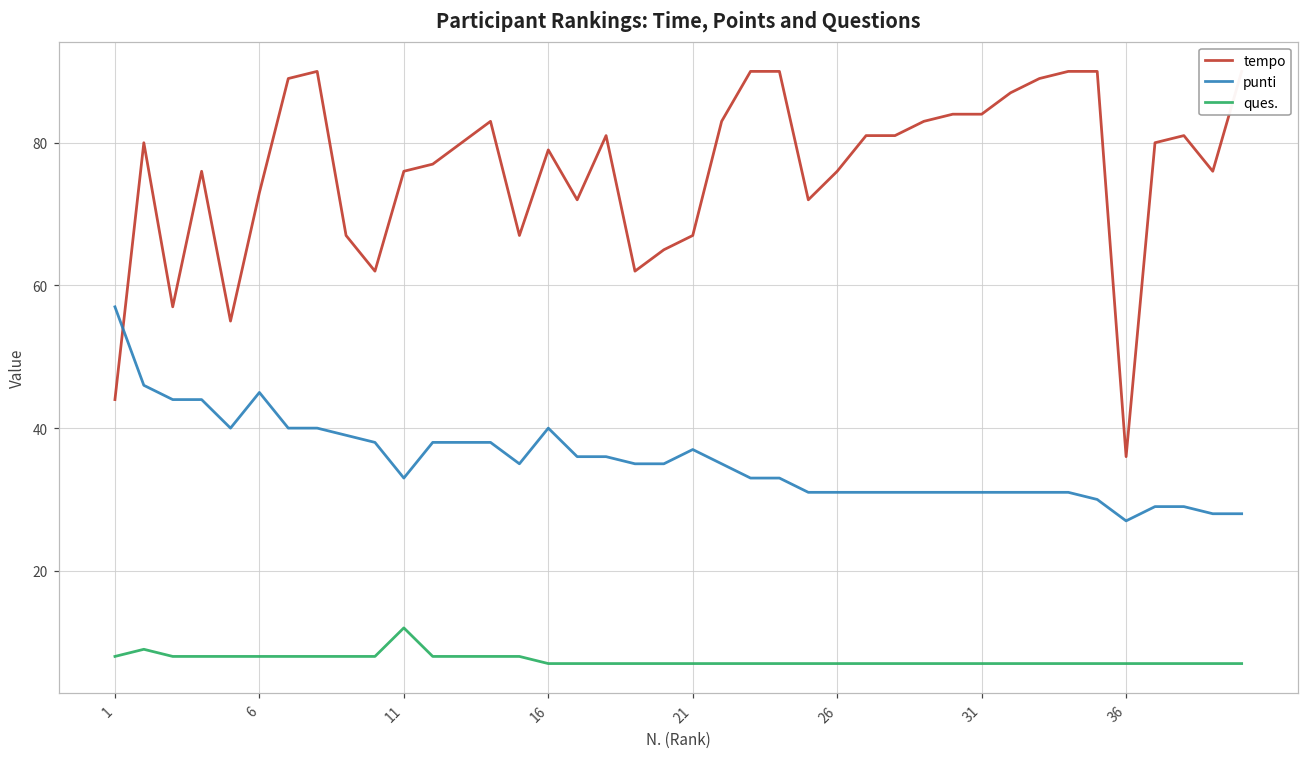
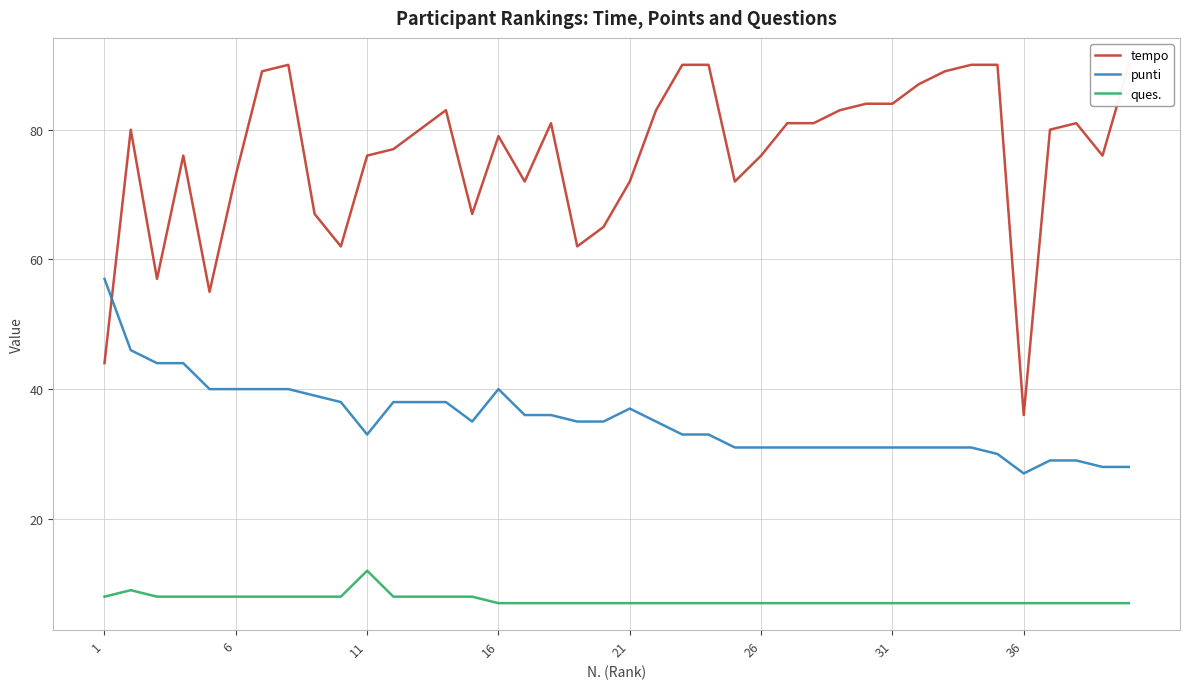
  {
    "tempo": {
      "1": 44,
      "6": 73,
      "11": 76,
      "16": 79,
-     "21": 67,
+     "21": 72,
      "26": 76,
      "31": 84,
      "36": 36
    },
    "punti": {
      "1": 57,
-     "6": 45,
+     "6": 40,
      "11": 33,
      "16": 40,
      "21": 37,
      "26": 31,
      "31": 31,
      "36": 27
    },
    "ques.": {
      "1": 8,
      "6": 8,
      "11": 12,
      "16": 7,
      "21": 7,
      "26": 7,
      "31": 7,
      "36": 7
    }
  }
